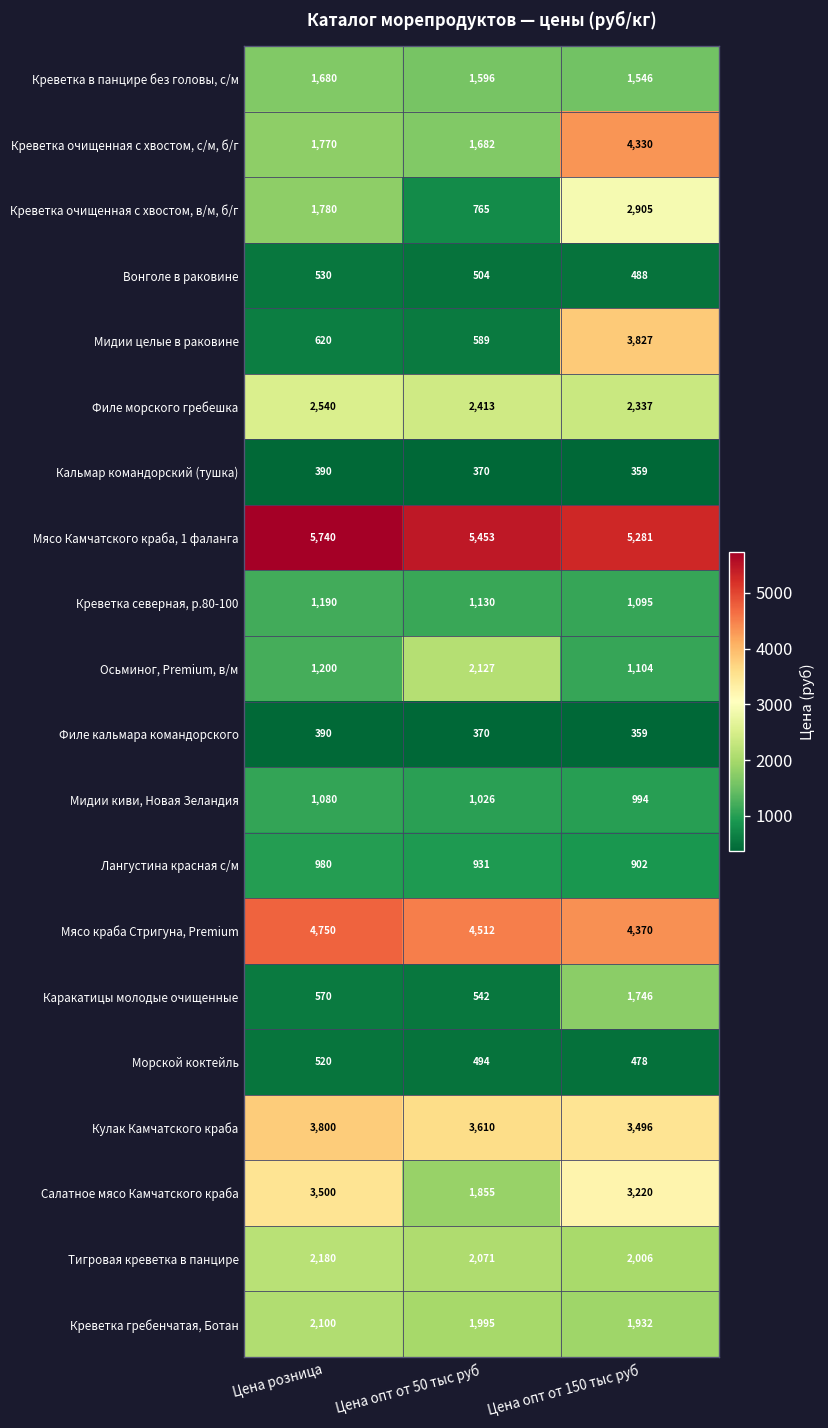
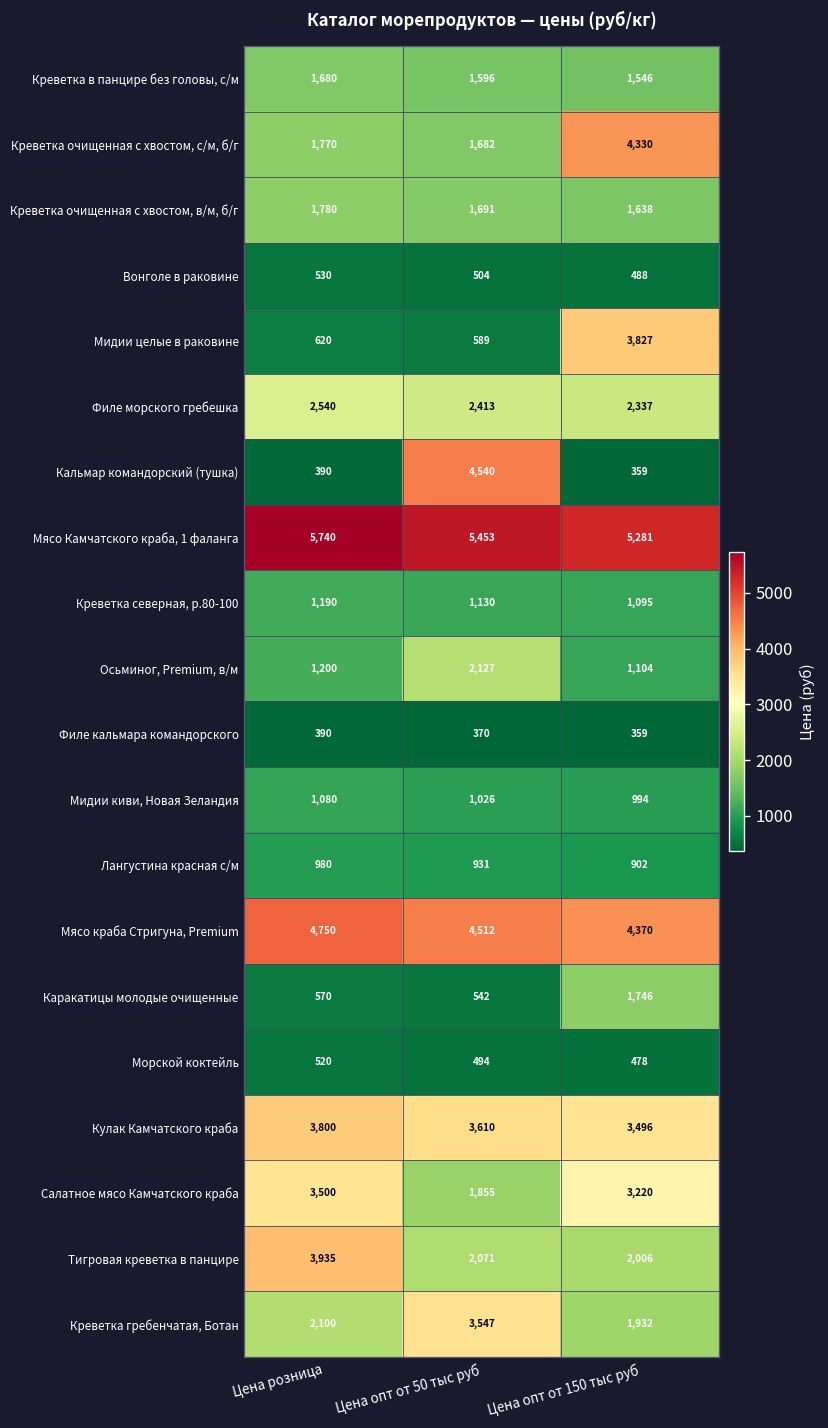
  {
    "Креветка в панцире без головы, с/м": {
      "Цена розница": "1,680",
      "Цена опт от 50 тыс руб": "1,596",
      "Цена опт от 150 тыс руб": "1,546"
    },
    "Креветка очищенная с хвостом, с/м, б/г": {
      "Цена розница": "1,770",
      "Цена опт от 50 тыс руб": "1,682",
      "Цена опт от 150 тыс руб": "4,330"
    },
    "Креветка очищенная с хвостом, в/м, б/г": {
      "Цена розница": "1,780",
-     "Цена опт от 50 тыс руб": "765",
-     "Цена опт от 150 тыс руб": "2,905"
+     "Цена опт от 50 тыс руб": "1,691",
+     "Цена опт от 150 тыс руб": "1,638"
    },
    "Вонголе в раковине": {
      "Цена розница": "530",
      "Цена опт от 50 тыс руб": "504",
      "Цена опт от 150 тыс руб": "488"
    },
    "Мидии целые в раковине": {
      "Цена розница": "620",
      "Цена опт от 50 тыс руб": "589",
      "Цена опт от 150 тыс руб": "3,827"
    },
    "Филе морского гребешка": {
      "Цена розница": "2,540",
      "Цена опт от 50 тыс руб": "2,413",
      "Цена опт от 150 тыс руб": "2,337"
    },
    "Кальмар командорский (тушка)": {
      "Цена розница": "390",
-     "Цена опт от 50 тыс руб": "370",
+     "Цена опт от 50 тыс руб": "4,540",
      "Цена опт от 150 тыс руб": "359"
    },
    "Мясо Камчатского краба, 1 фаланга": {
      "Цена розница": "5,740",
      "Цена опт от 50 тыс руб": "5,453",
      "Цена опт от 150 тыс руб": "5,281"
    },
    "Креветка северная, р.80-100": {
      "Цена розница": "1,190",
      "Цена опт от 50 тыс руб": "1,130",
      "Цена опт от 150 тыс руб": "1,095"
    },
    "Осьминог, Premium, в/м": {
      "Цена розница": "1,200",
      "Цена опт от 50 тыс руб": "2,127",
      "Цена опт от 150 тыс руб": "1,104"
    },
    "Филе кальмара командорского": {
      "Цена розница": "390",
      "Цена опт от 50 тыс руб": "370",
      "Цена опт от 150 тыс руб": "359"
    },
    "Мидии киви, Новая Зеландия": {
      "Цена розница": "1,080",
      "Цена опт от 50 тыс руб": "1,026",
      "Цена опт от 150 тыс руб": "994"
    },
    "Лангустина красная с/м": {
      "Цена розница": "980",
      "Цена опт от 50 тыс руб": "931",
      "Цена опт от 150 тыс руб": "902"
    },
    "Мясо краба Стригуна, Premium": {
      "Цена розница": "4,750",
      "Цена опт от 50 тыс руб": "4,512",
      "Цена опт от 150 тыс руб": "4,370"
    },
    "Каракатицы молодые очищенные": {
      "Цена розница": "570",
      "Цена опт от 50 тыс руб": "542",
      "Цена опт от 150 тыс руб": "1,746"
    },
    "Морской коктейль": {
      "Цена розница": "520",
      "Цена опт от 50 тыс руб": "494",
      "Цена опт от 150 тыс руб": "478"
    },
    "Кулак Камчатского краба": {
      "Цена розница": "3,800",
      "Цена опт от 50 тыс руб": "3,610",
      "Цена опт от 150 тыс руб": "3,496"
    },
    "Салатное мясо Камчатского краба": {
      "Цена розница": "3,500",
      "Цена опт от 50 тыс руб": "1,855",
      "Цена опт от 150 тыс руб": "3,220"
    },
    "Тигровая креветка в панцире": {
-     "Цена розница": "2,180",
+     "Цена розница": "3,935",
      "Цена опт от 50 тыс руб": "2,071",
      "Цена опт от 150 тыс руб": "2,006"
    },
    "Креветка гребенчатая, Ботан": {
      "Цена розница": "2,100",
-     "Цена опт от 50 тыс руб": "1,995",
+     "Цена опт от 50 тыс руб": "3,547",
      "Цена опт от 150 тыс руб": "1,932"
    }
  }
